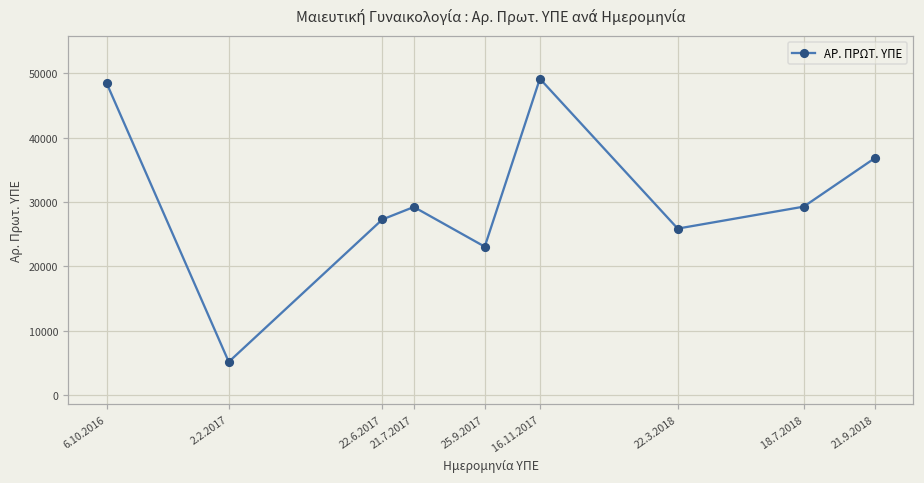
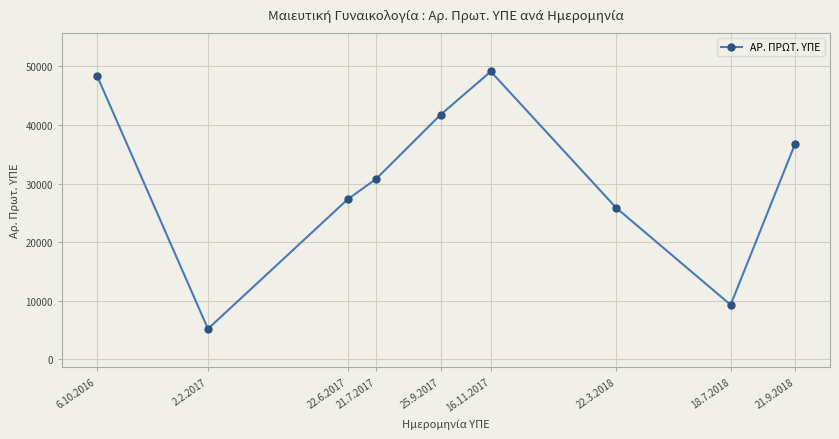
  {
    "6.10.2016": 48000,
    "2.2.2017": 5000,
    "22.6.2017": 27000,
-   "21.7.2017": 29000,
-   "25.9.2017": 23000,
+   "21.7.2017": 31000,
+   "25.9.2017": 42000,
    "16.11.2017": 49000,
    "22.3.2018": 26000,
-   "18.7.2018": 29000,
+   "18.7.2018": 9000,
    "21.9.2018": 37000
  }
